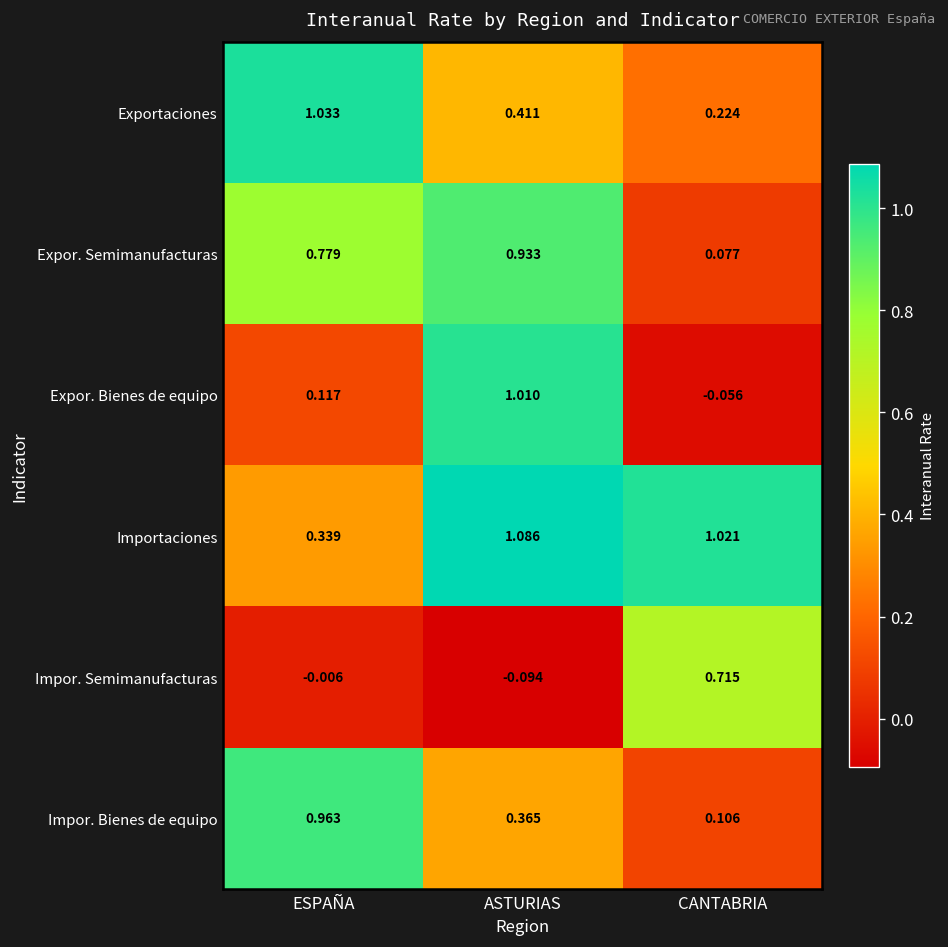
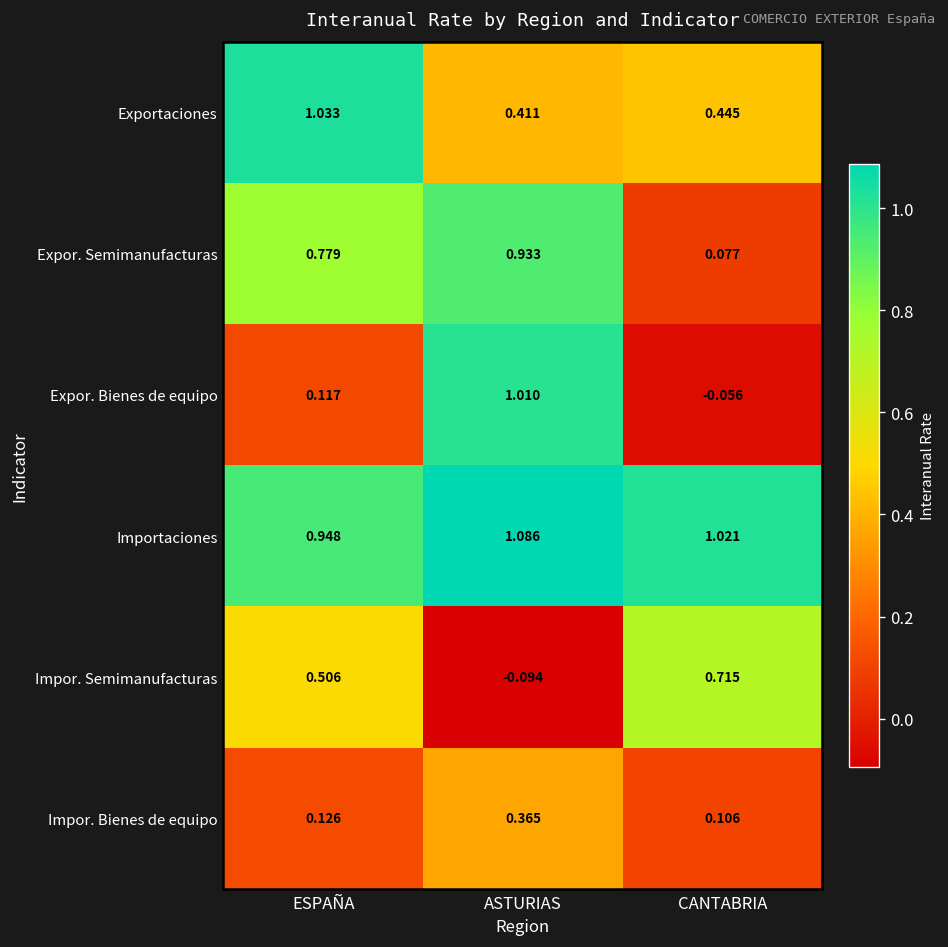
  {
    "Exportaciones": {
      "ESPAÑA": 1.033,
      "ASTURIAS": 0.411,
-     "CANTABRIA": 0.224
+     "CANTABRIA": 0.445
    },
    "Expor. Semimanufacturas": {
      "ESPAÑA": 0.779,
      "ASTURIAS": 0.933,
      "CANTABRIA": 0.077
    },
    "Expor. Bienes de equipo": {
      "ESPAÑA": 0.117,
      "ASTURIAS": 1.010,
      "CANTABRIA": -0.056
    },
    "Importaciones": {
-     "ESPAÑA": 0.339,
+     "ESPAÑA": 0.948,
      "ASTURIAS": 1.086,
      "CANTABRIA": 1.021
    },
    "Impor. Semimanufacturas": {
-     "ESPAÑA": -0.006,
+     "ESPAÑA": 0.506,
      "ASTURIAS": -0.094,
      "CANTABRIA": 0.715
    },
    "Impor. Bienes de equipo": {
-     "ESPAÑA": 0.963,
+     "ESPAÑA": 0.126,
      "ASTURIAS": 0.365,
      "CANTABRIA": 0.106
    }
  }
